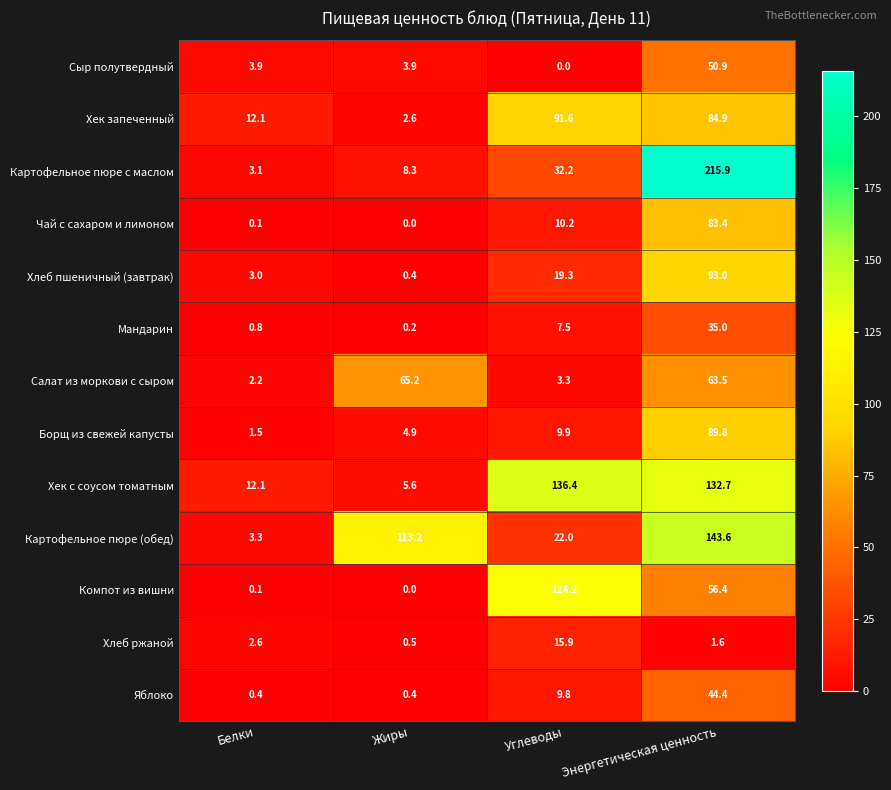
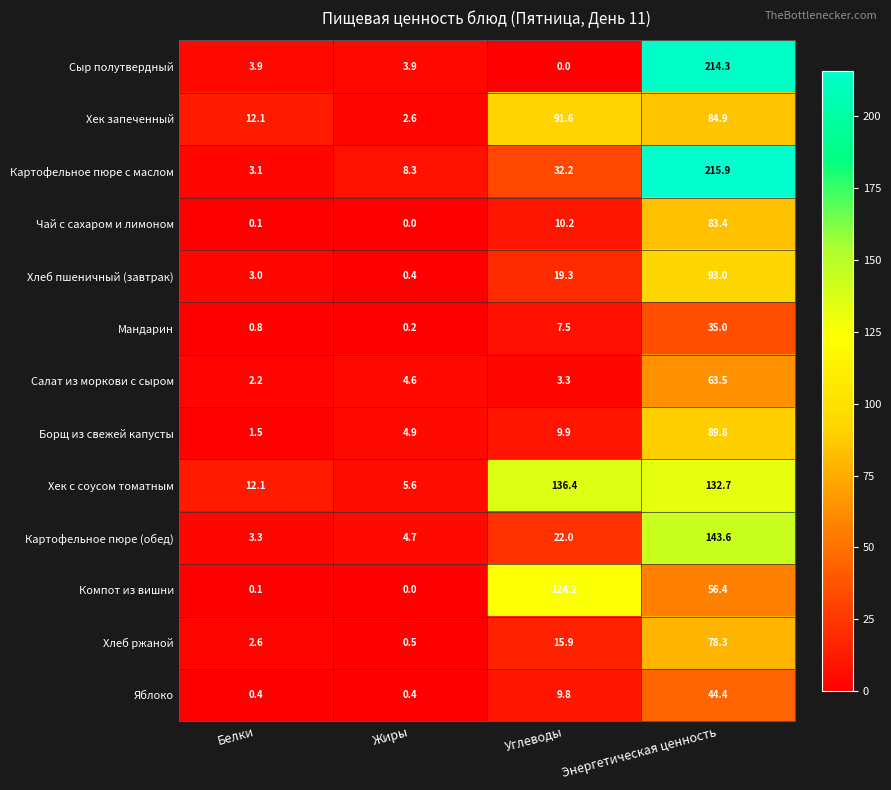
  {
    "Сыр полутвердный": {
      "Белки": 3.9,
      "Жиры": 3.9,
      "Углеводы": 0.0,
-     "Энергетическая ценность": 50.9
+     "Энергетическая ценность": 214.3
    },
    "Хек запеченный": {
      "Белки": 12.1,
      "Жиры": 2.6,
      "Углеводы": 91.6,
      "Энергетическая ценность": 84.9
    },
    "Картофельное пюре с маслом": {
      "Белки": 3.1,
      "Жиры": 8.3,
      "Углеводы": 32.2,
      "Энергетическая ценность": 215.9
    },
    "Чай с сахаром и лимоном": {
      "Белки": 0.1,
      "Жиры": 0.0,
      "Углеводы": 10.2,
      "Энергетическая ценность": 83.4
    },
    "Хлеб пшеничный (завтрак)": {
      "Белки": 3.0,
      "Жиры": 0.4,
      "Углеводы": 19.3,
      "Энергетическая ценность": 93.0
    },
    "Мандарин": {
      "Белки": 0.8,
      "Жиры": 0.2,
      "Углеводы": 7.5,
      "Энергетическая ценность": 35.0
    },
    "Салат из моркови с сыром": {
      "Белки": 2.2,
-     "Жиры": 65.2,
+     "Жиры": 4.6,
      "Углеводы": 3.3,
      "Энергетическая ценность": 63.5
    },
    "Борщ из свежей капусты": {
      "Белки": 1.5,
      "Жиры": 4.9,
      "Углеводы": 9.9,
      "Энергетическая ценность": 89.8
    },
    "Хек с соусом томатным": {
      "Белки": 12.1,
      "Жиры": 5.6,
      "Углеводы": 136.4,
      "Энергетическая ценность": 132.7
    },
    "Картофельное пюре (обед)": {
      "Белки": 3.3,
-     "Жиры": 113.2,
+     "Жиры": 4.7,
      "Углеводы": 22.0,
      "Энергетическая ценность": 143.6
    },
    "Компот из вишни": {
      "Белки": 0.1,
      "Жиры": 0.0,
      "Углеводы": 124.2,
      "Энергетическая ценность": 56.4
    },
    "Хлеб ржаной": {
      "Белки": 2.6,
      "Жиры": 0.5,
      "Углеводы": 15.9,
-     "Энергетическая ценность": 1.6
+     "Энергетическая ценность": 78.3
    },
    "Яблоко": {
      "Белки": 0.4,
      "Жиры": 0.4,
      "Углеводы": 9.8,
      "Энергетическая ценность": 44.4
    }
  }
